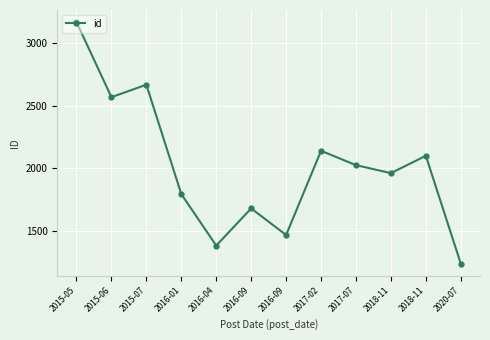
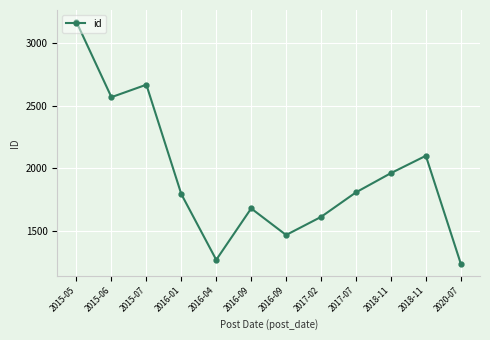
  {
    "2015-06": 2570,
    "2015-07": 2670,
    "2016-01": 1790,
-   "2016-04": 1380,
-   "2017-02": 2140,
-   "2017-07": 2020,
+   "2016-04": 1270,
+   "2017-02": 1610,
+   "2017-07": 1810,
    "2020-07": 1230
  }
